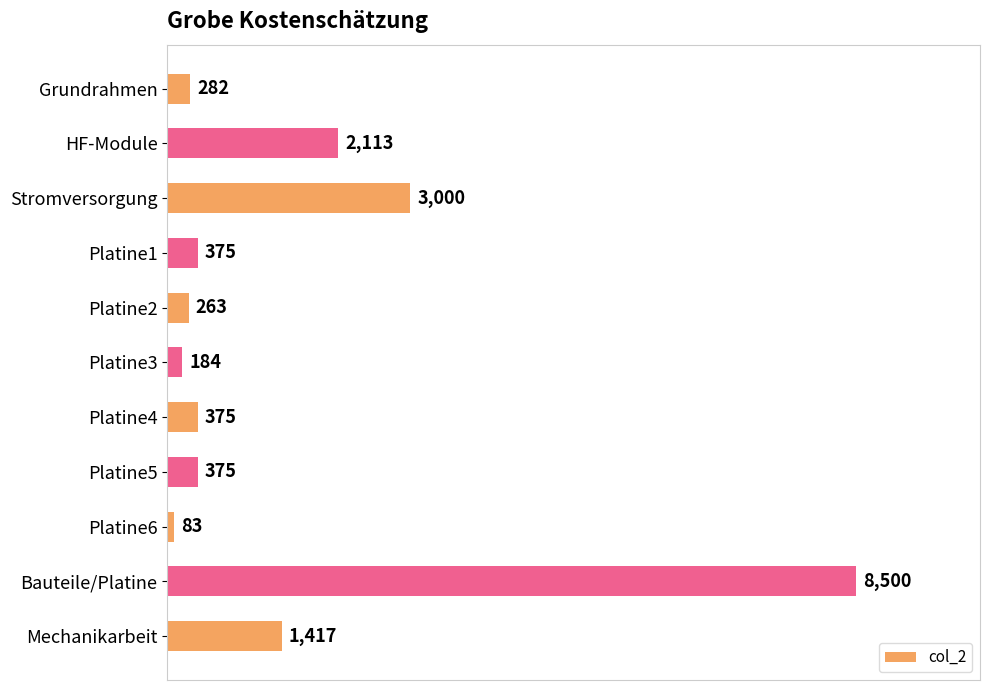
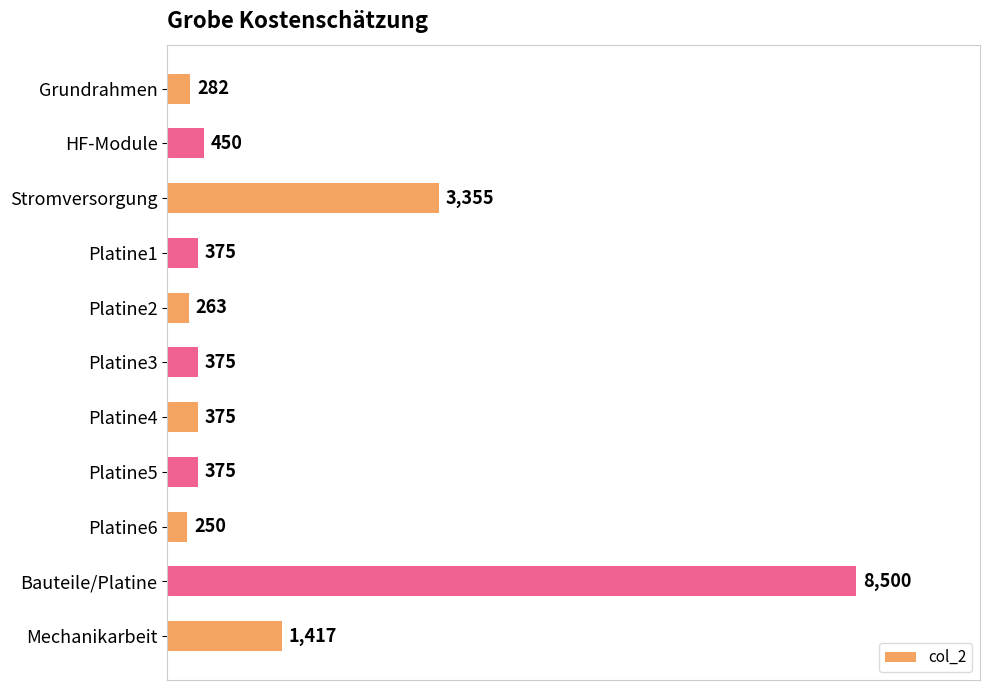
  {
    "Grundrahmen": "282",
-   "HF-Module": "2,113",
-   "Stromversorgung": "3,000",
+   "HF-Module": "450",
+   "Stromversorgung": "3,355",
    "Platine1": "375",
    "Platine2": "263",
-   "Platine3": "184",
+   "Platine3": "375",
    "Platine4": "375",
    "Platine5": "375",
-   "Platine6": "83",
+   "Platine6": "250",
    "Bauteile/Platine": "8,500",
    "Mechanikarbeit": "1,417"
  }
